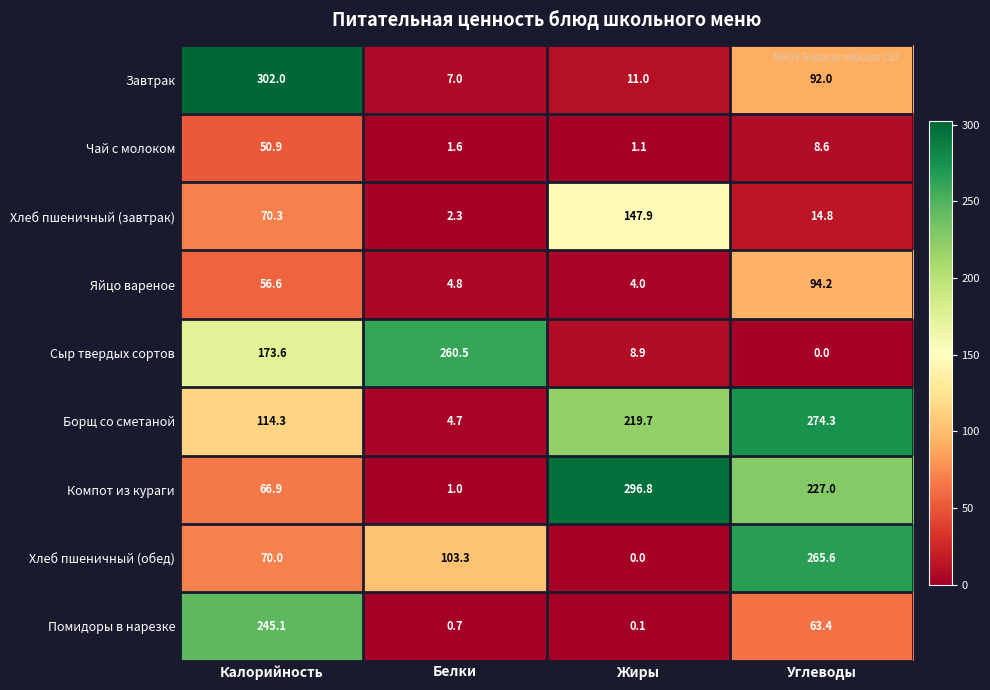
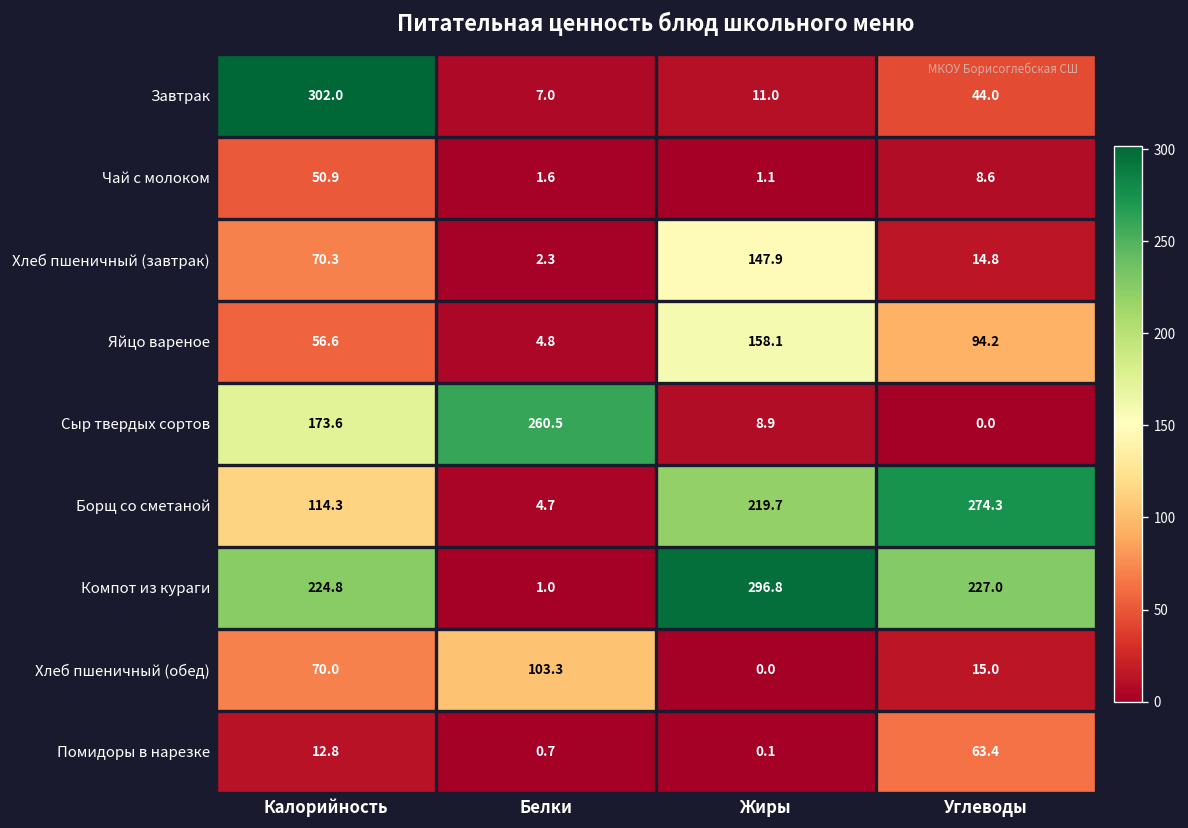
  {
    "Завтрак": {
      "Калорийность": 302.0,
      "Белки": 7.0,
      "Жиры": 11.0,
-     "Углеводы": 92.0
+     "Углеводы": 44.0
    },
    "Чай с молоком": {
      "Калорийность": 50.9,
      "Белки": 1.6,
      "Жиры": 1.1,
      "Углеводы": 8.6
    },
    "Хлеб пшеничный (завтрак)": {
      "Калорийность": 70.3,
      "Белки": 2.3,
      "Жиры": 147.9,
      "Углеводы": 14.8
    },
    "Яйцо вареное": {
      "Калорийность": 56.6,
      "Белки": 4.8,
-     "Жиры": 4.0,
+     "Жиры": 158.1,
      "Углеводы": 94.2
    },
    "Сыр твердых сортов": {
      "Калорийность": 173.6,
      "Белки": 260.5,
      "Жиры": 8.9,
      "Углеводы": 0.0
    },
    "Борщ со сметаной": {
      "Калорийность": 114.3,
      "Белки": 4.7,
      "Жиры": 219.7,
      "Углеводы": 274.3
    },
    "Компот из кураги": {
-     "Калорийность": 66.9,
+     "Калорийность": 224.8,
      "Белки": 1.0,
      "Жиры": 296.8,
      "Углеводы": 227.0
    },
    "Хлеб пшеничный (обед)": {
      "Калорийность": 70.0,
      "Белки": 103.3,
      "Жиры": 0.0,
-     "Углеводы": 265.6
+     "Углеводы": 15.0
    },
    "Помидоры в нарезке": {
-     "Калорийность": 245.1,
+     "Калорийность": 12.8,
      "Белки": 0.7,
      "Жиры": 0.1,
      "Углеводы": 63.4
    }
  }
